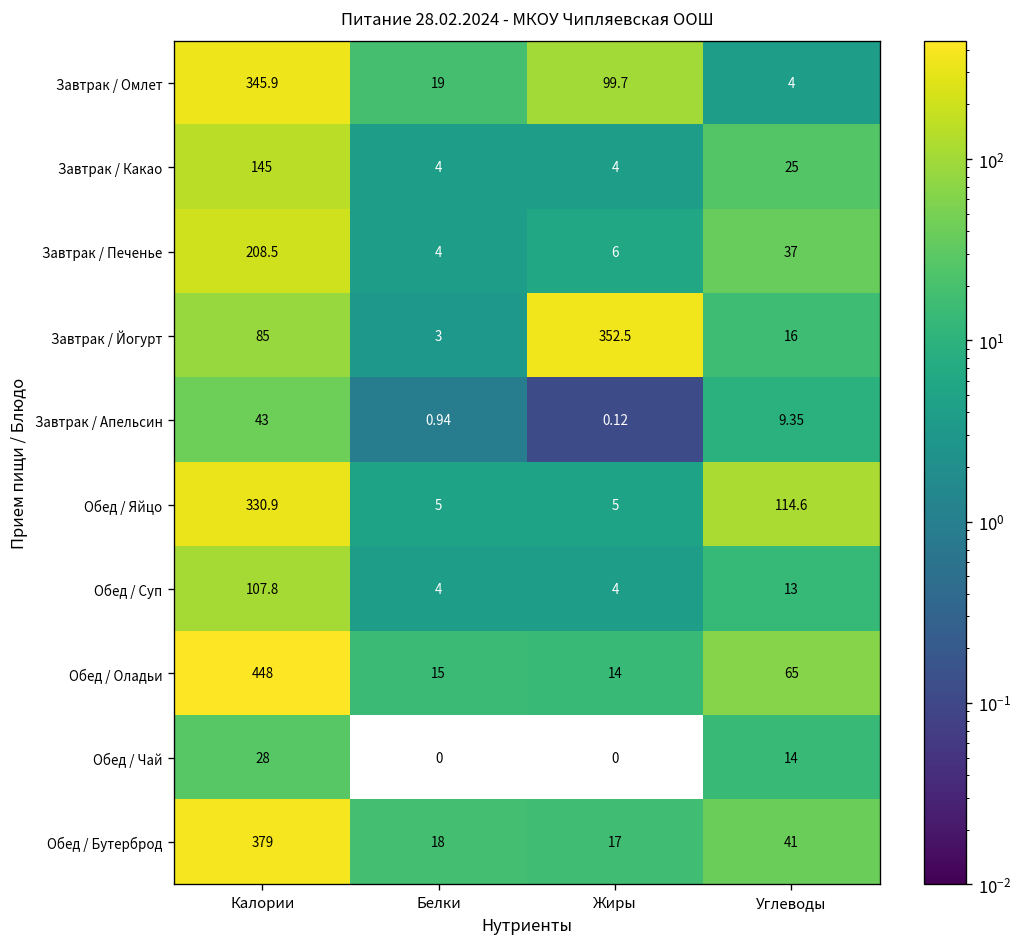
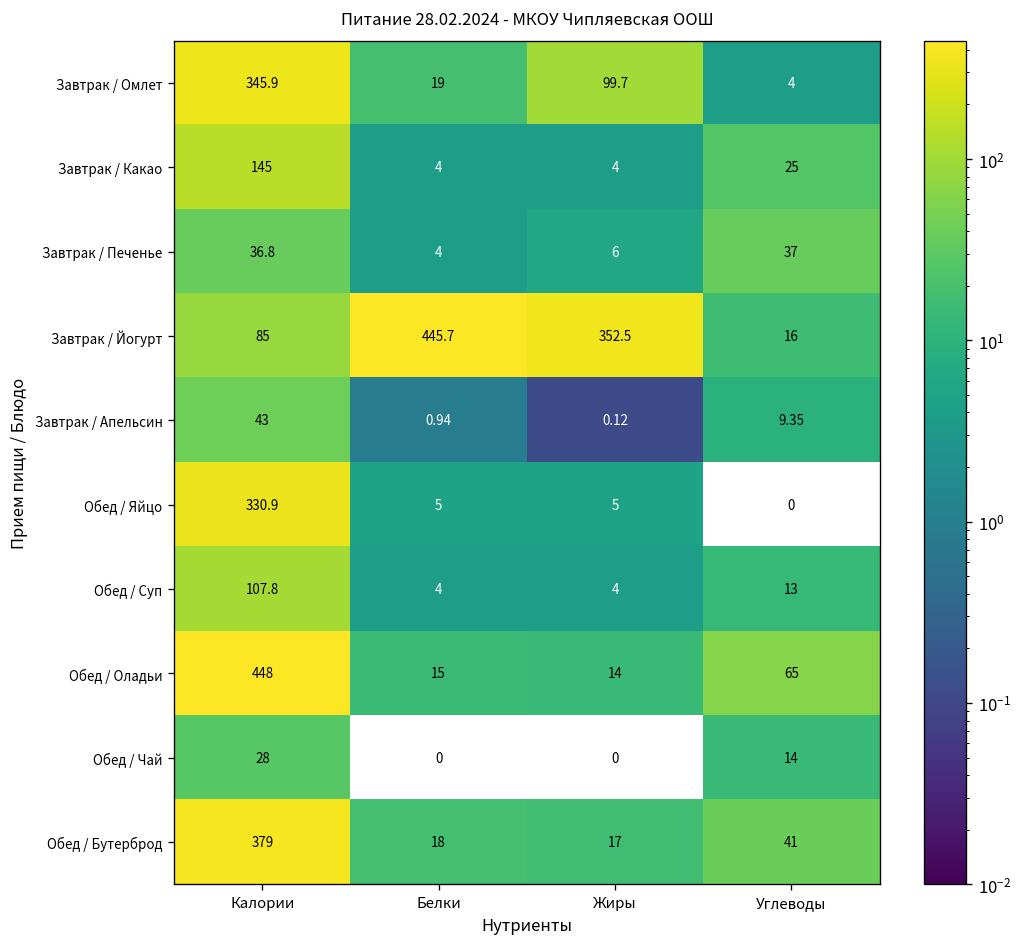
  {
    "Завтрак / Омлет": {
      "Калории": 345.9,
      "Белки": 19,
      "Жиры": 99.7,
      "Углеводы": 4
    },
    "Завтрак / Какао": {
      "Калории": 145,
      "Белки": 4,
      "Жиры": 4,
      "Углеводы": 25
    },
    "Завтрак / Печенье": {
-     "Калории": 208.5,
+     "Калории": 36.8,
      "Белки": 4,
      "Жиры": 6,
      "Углеводы": 37
    },
    "Завтрак / Йогурт": {
      "Калории": 85,
-     "Белки": 3,
+     "Белки": 445.7,
      "Жиры": 352.5,
      "Углеводы": 16
    },
    "Завтрак / Апельсин": {
      "Калории": 43,
      "Белки": 0.94,
      "Жиры": 0.12,
      "Углеводы": 9.35
    },
    "Обед / Яйцо": {
      "Калории": 330.9,
      "Белки": 5,
      "Жиры": 5,
-     "Углеводы": 114.6
+     "Углеводы": 0
    },
    "Обед / Суп": {
      "Калории": 107.8,
      "Белки": 4,
      "Жиры": 4,
      "Углеводы": 13
    },
    "Обед / Оладьи": {
      "Калории": 448,
      "Белки": 15,
      "Жиры": 14,
      "Углеводы": 65
    },
    "Обед / Чай": {
      "Калории": 28,
      "Белки": 0,
      "Жиры": 0,
      "Углеводы": 14
    },
    "Обед / Бутерброд": {
      "Калории": 379,
      "Белки": 18,
      "Жиры": 17,
      "Углеводы": 41
    }
  }
